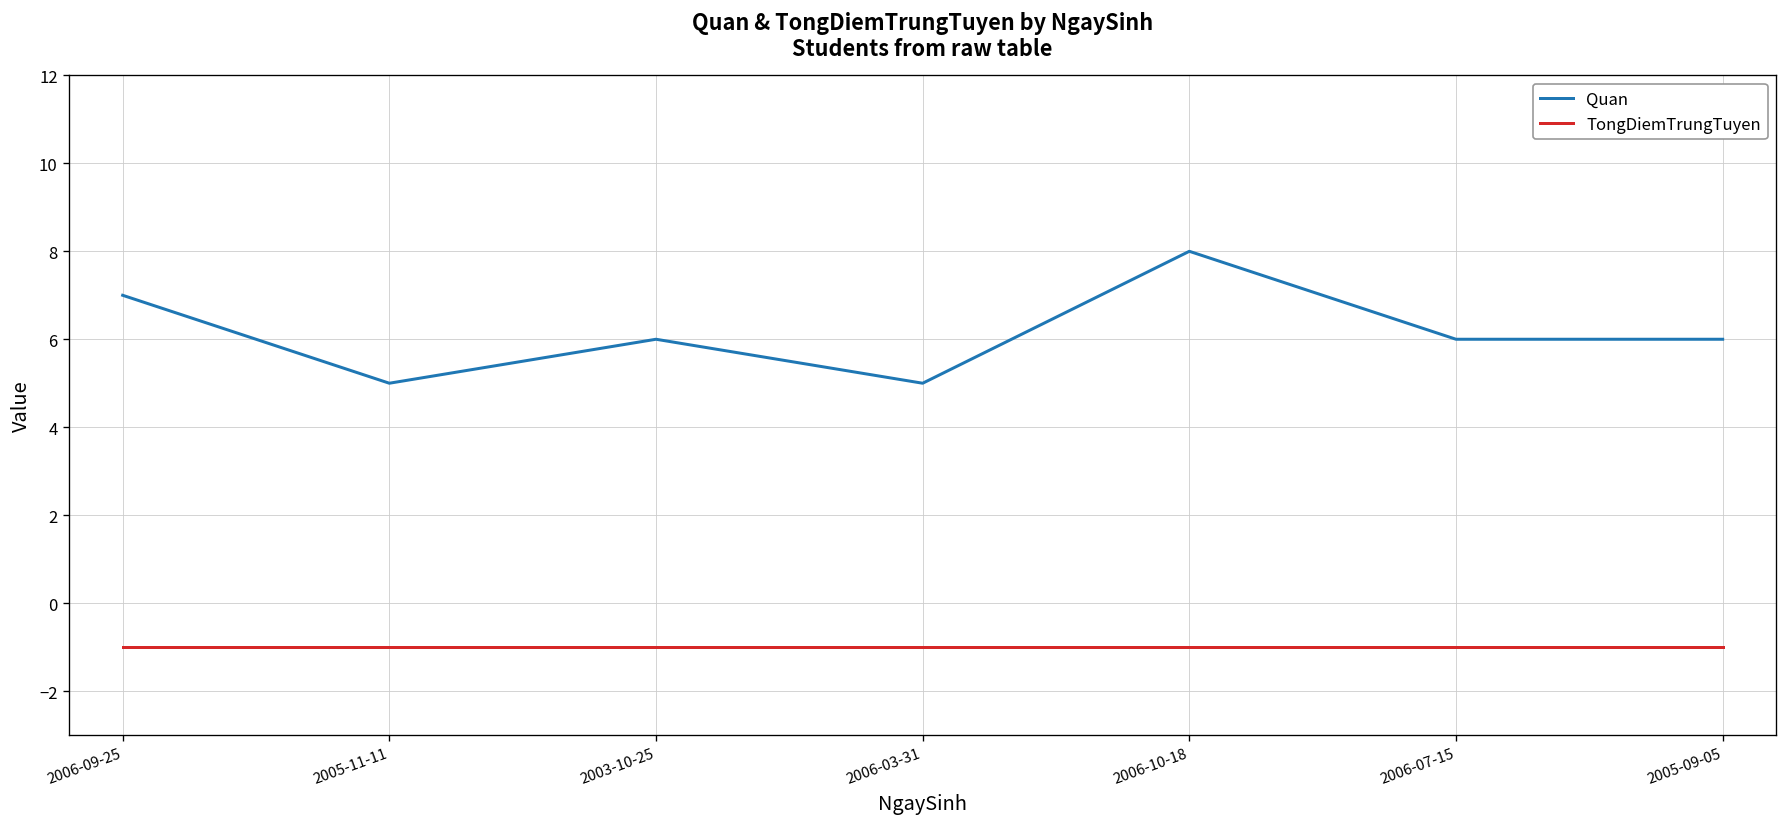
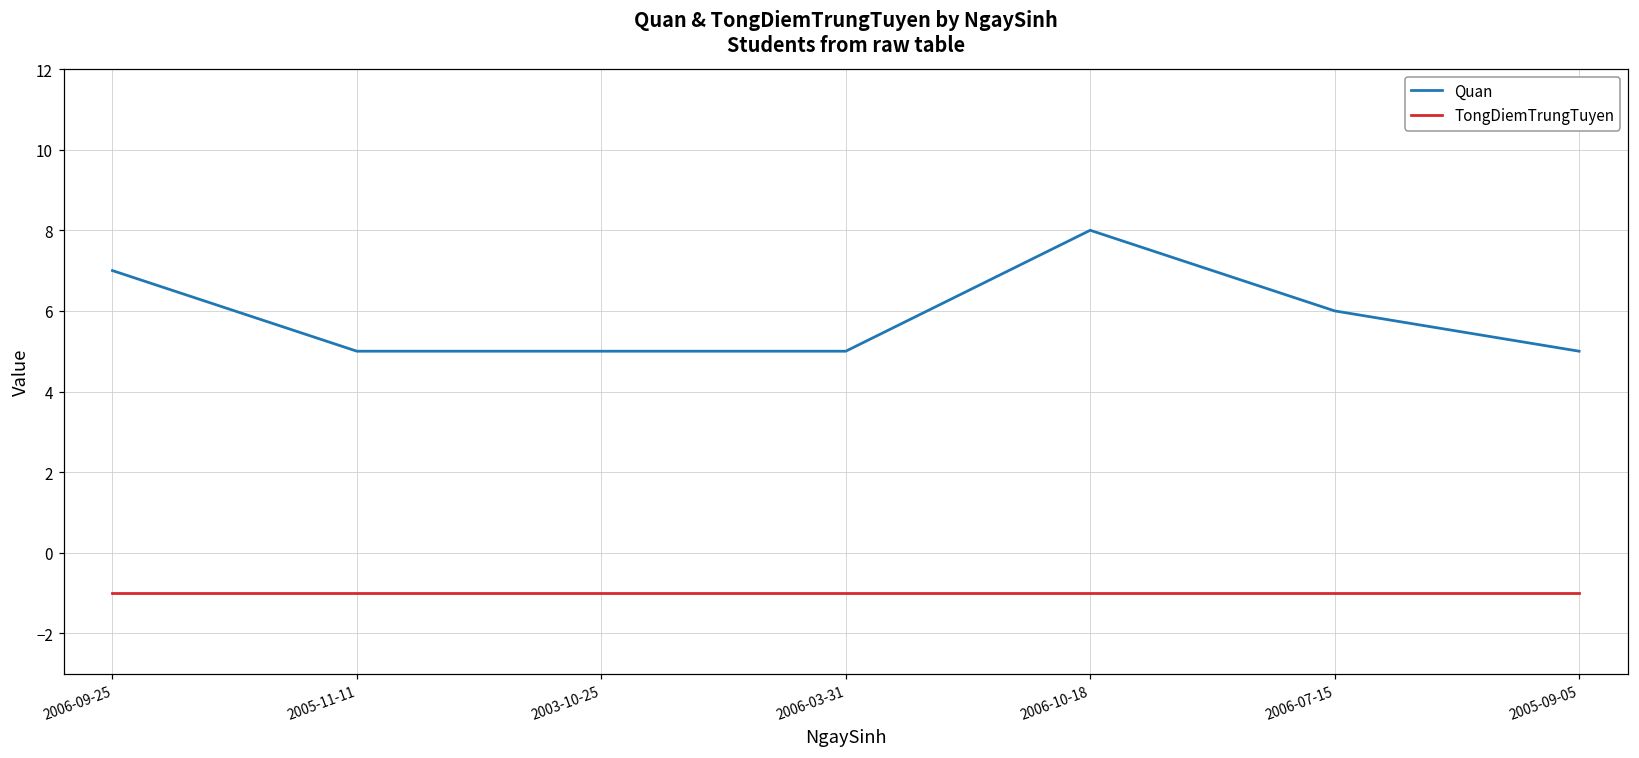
  {
    "Quan": {
      "2006-09-25": 7,
      "2005-11-11": 5,
-     "2003-10-25": 6,
+     "2003-10-25": 5,
      "2006-03-31": 5,
      "2006-10-18": 8,
      "2006-07-15": 6,
-     "2005-09-05": 6
+     "2005-09-05": 5
    },
    "TongDiemTrungTuyen": {
      "2006-09-25": -1,
      "2005-11-11": -1,
      "2003-10-25": -1,
      "2006-03-31": -1,
      "2006-10-18": -1,
      "2006-07-15": -1,
      "2005-09-05": -1
    }
  }
